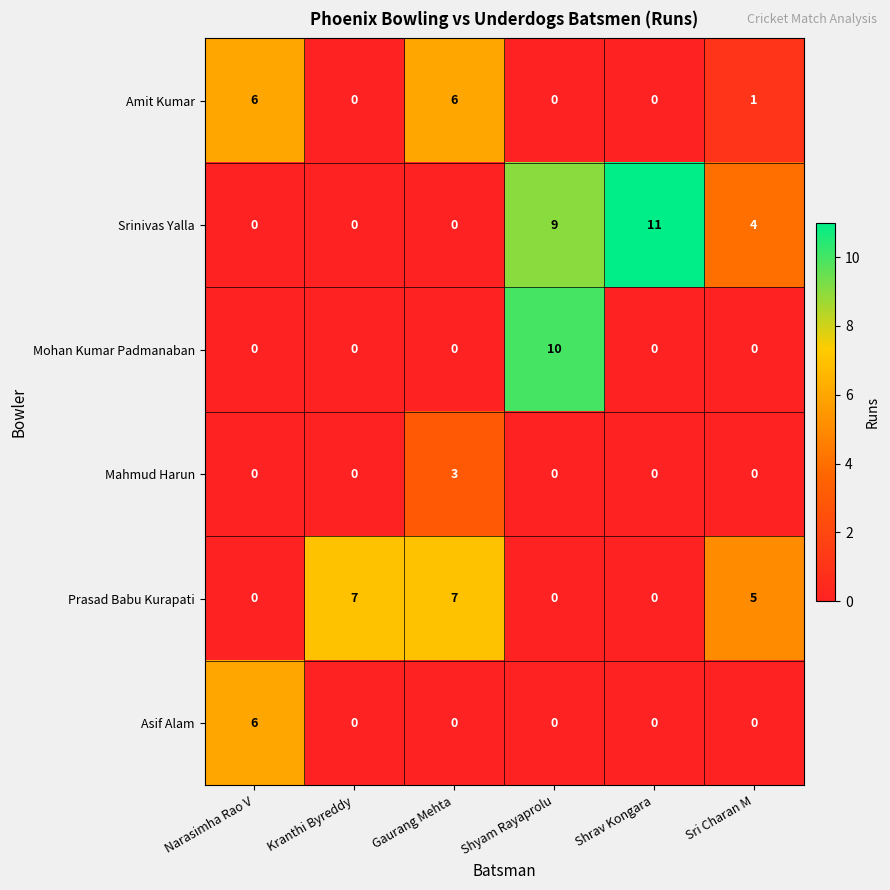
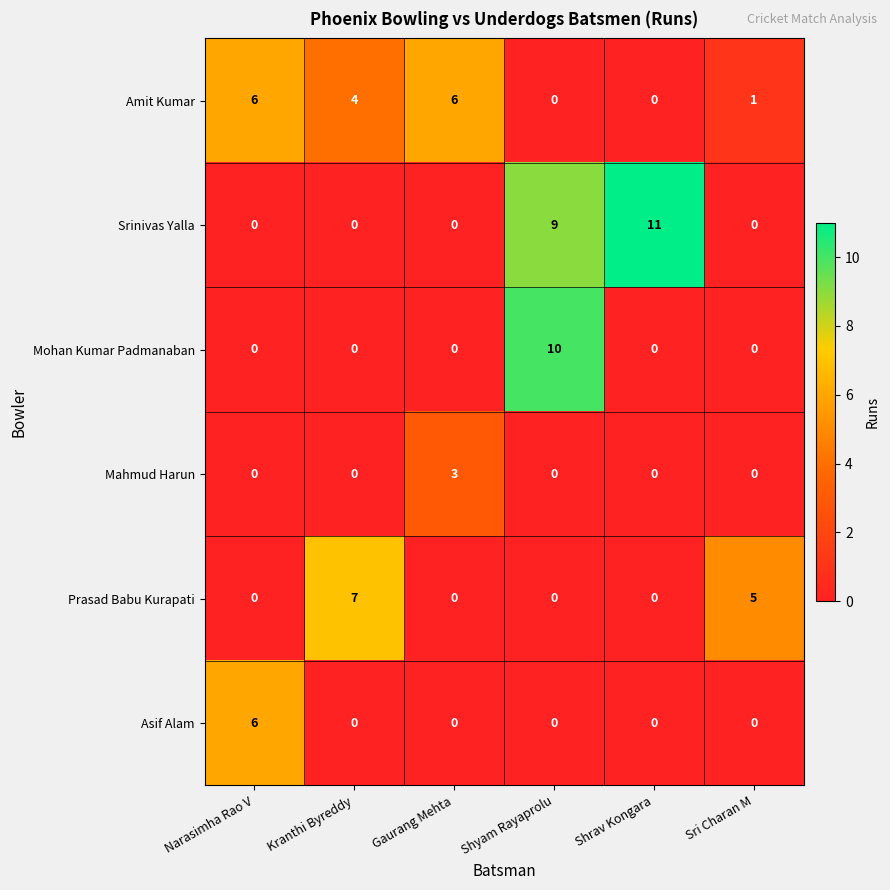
  {
    "Amit Kumar": {
      "Narasimha Rao V": 6,
-     "Kranthi Byreddy": 0,
+     "Kranthi Byreddy": 4,
      "Gaurang Mehta": 6,
      "Shyam Rayaprolu": 0,
      "Shrav Kongara": 0,
      "Sri Charan M": 1
    },
    "Srinivas Yalla": {
      "Narasimha Rao V": 0,
      "Kranthi Byreddy": 0,
      "Gaurang Mehta": 0,
      "Shyam Rayaprolu": 9,
      "Shrav Kongara": 11,
-     "Sri Charan M": 4
+     "Sri Charan M": 0
    },
    "Mohan Kumar Padmanaban": {
      "Narasimha Rao V": 0,
      "Kranthi Byreddy": 0,
      "Gaurang Mehta": 0,
      "Shyam Rayaprolu": 10,
      "Shrav Kongara": 0,
      "Sri Charan M": 0
    },
    "Mahmud Harun": {
      "Narasimha Rao V": 0,
      "Kranthi Byreddy": 0,
      "Gaurang Mehta": 3,
      "Shyam Rayaprolu": 0,
      "Shrav Kongara": 0,
      "Sri Charan M": 0
    },
    "Prasad Babu Kurapati": {
      "Narasimha Rao V": 0,
      "Kranthi Byreddy": 7,
-     "Gaurang Mehta": 7,
+     "Gaurang Mehta": 0,
      "Shyam Rayaprolu": 0,
      "Shrav Kongara": 0,
      "Sri Charan M": 5
    },
    "Asif Alam": {
      "Narasimha Rao V": 6,
      "Kranthi Byreddy": 0,
      "Gaurang Mehta": 0,
      "Shyam Rayaprolu": 0,
      "Shrav Kongara": 0,
      "Sri Charan M": 0
    }
  }
